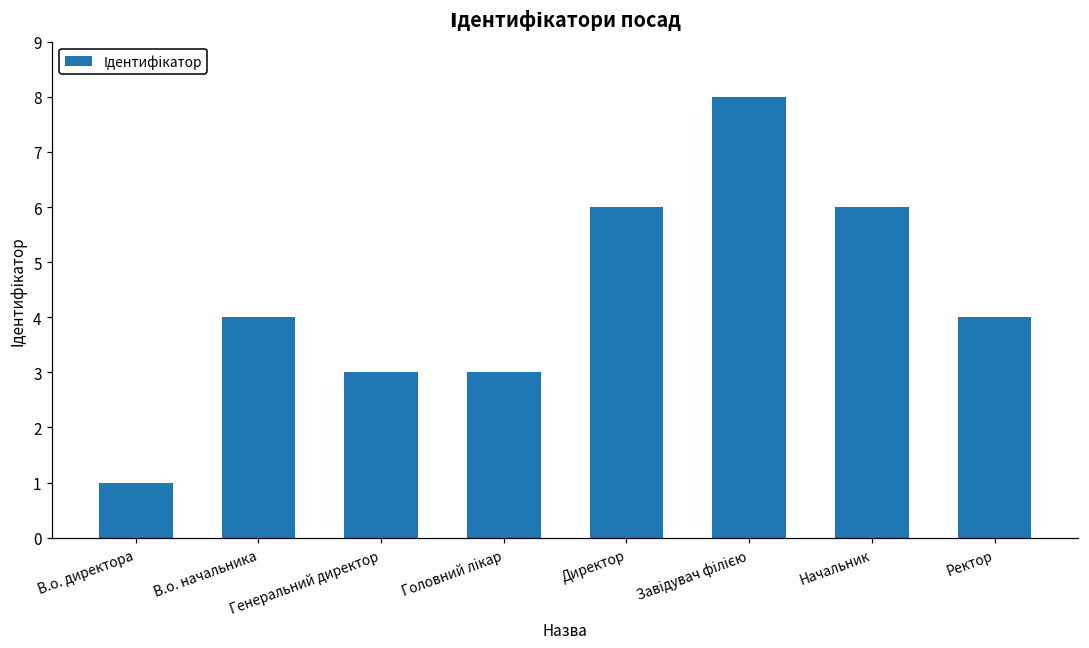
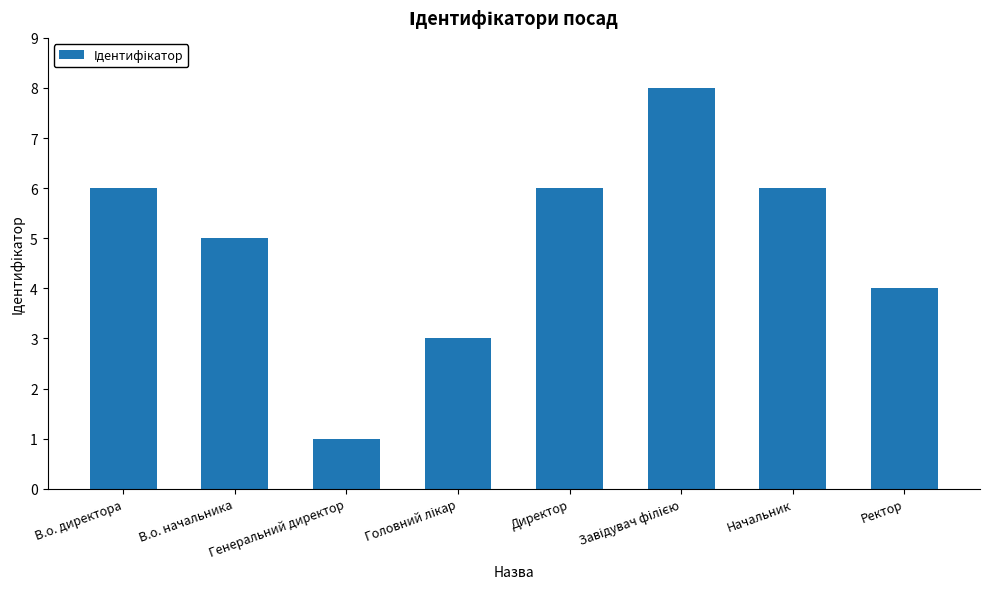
  {
-   "В.о. директора": 1,
-   "В.о. начальника": 4,
-   "Генеральний директор": 3,
+   "В.о. директора": 6,
+   "В.о. начальника": 5,
+   "Генеральний директор": 1,
    "Головний лікар": 3,
    "Директор": 6,
    "Завідувач філією": 8,
    "Начальник": 6,
    "Ректор": 4
  }
